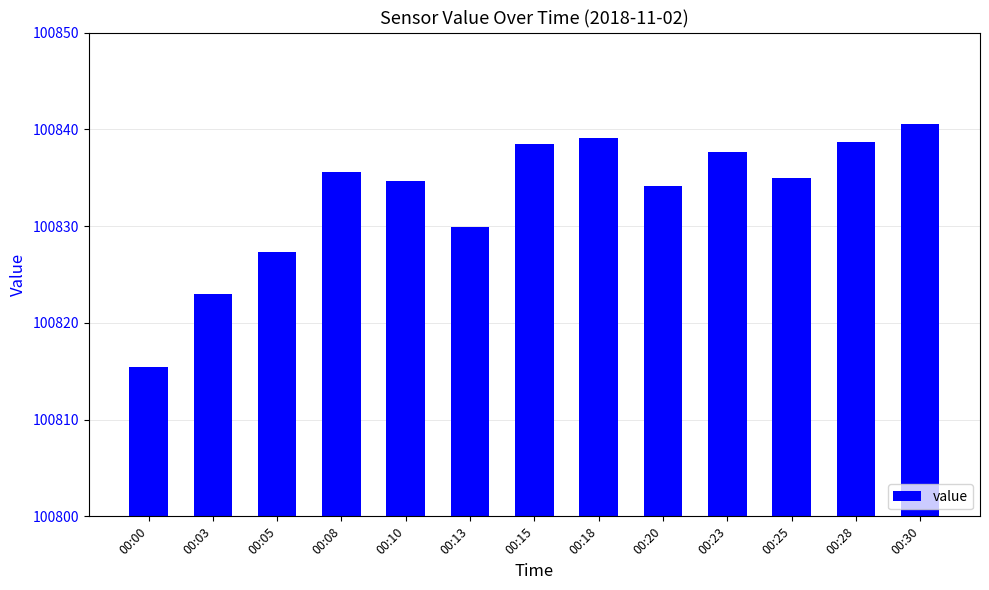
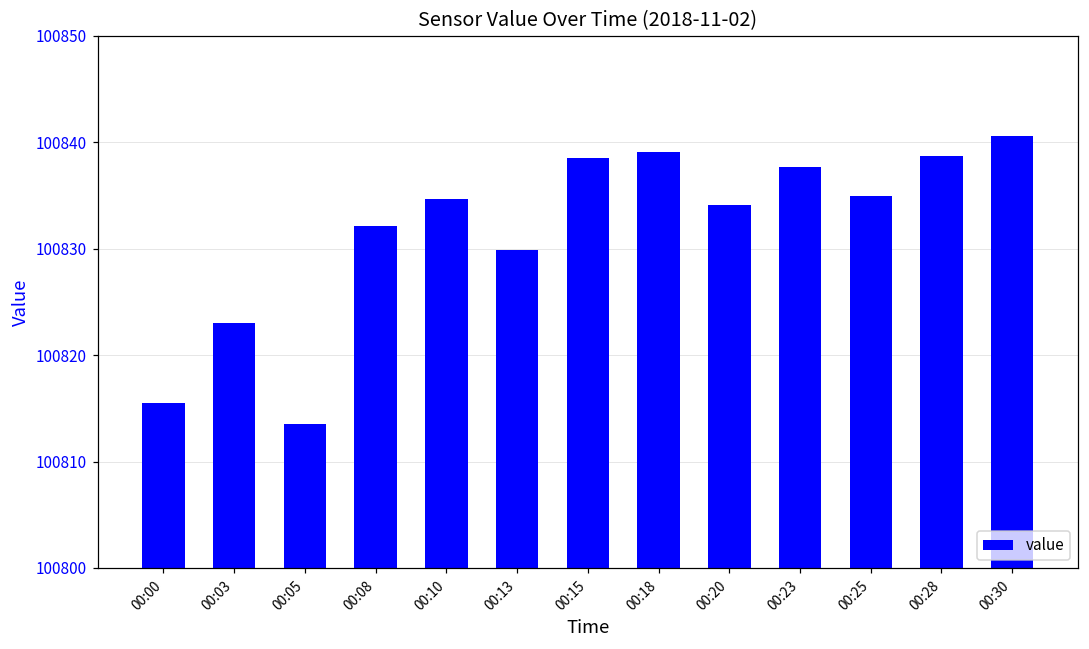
  {
    "00:00": 100815,
    "00:03": 100823,
-   "00:05": 100827,
-   "00:08": 100836,
+   "00:05": 100814,
+   "00:08": 100832,
    "00:10": 100835,
    "00:13": 100830,
    "00:15": 100839,
    "00:18": 100839,
    "00:20": 100834,
    "00:23": 100838,
    "00:25": 100835,
    "00:28": 100839,
    "00:30": 100841
  }
